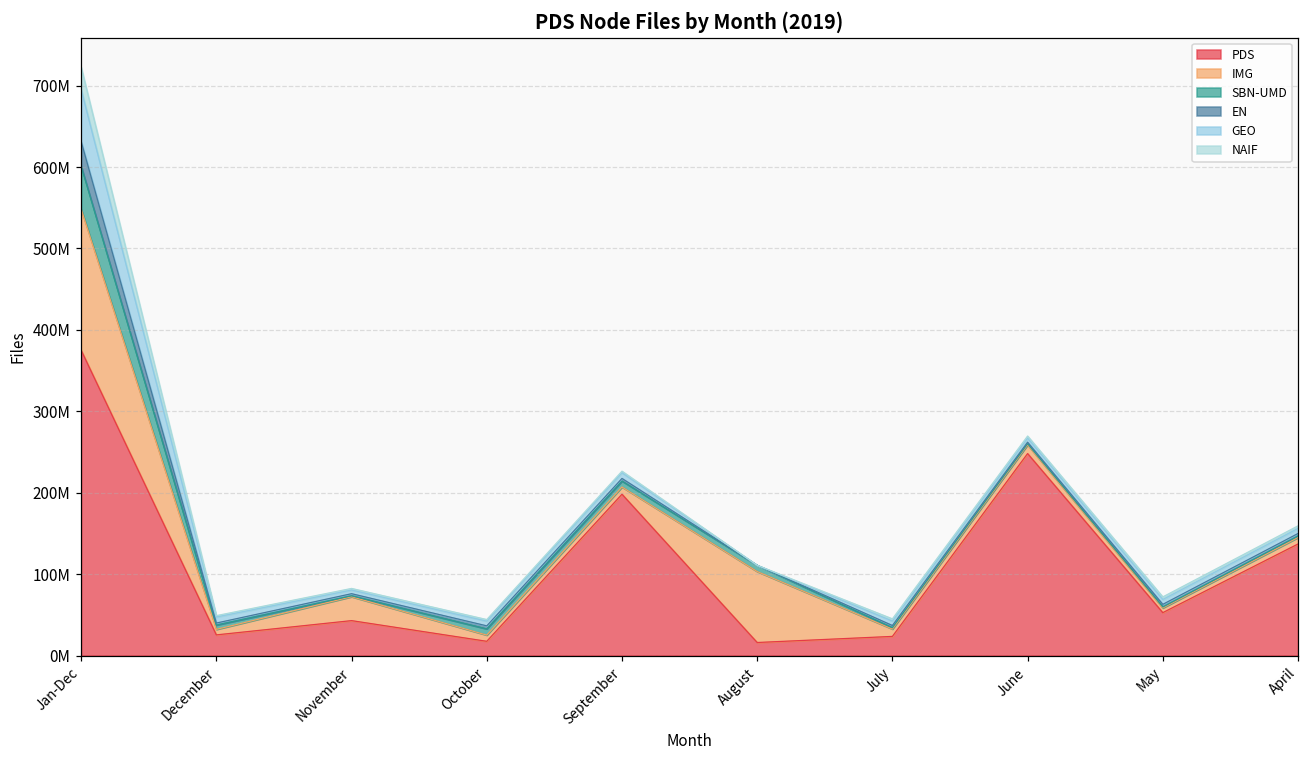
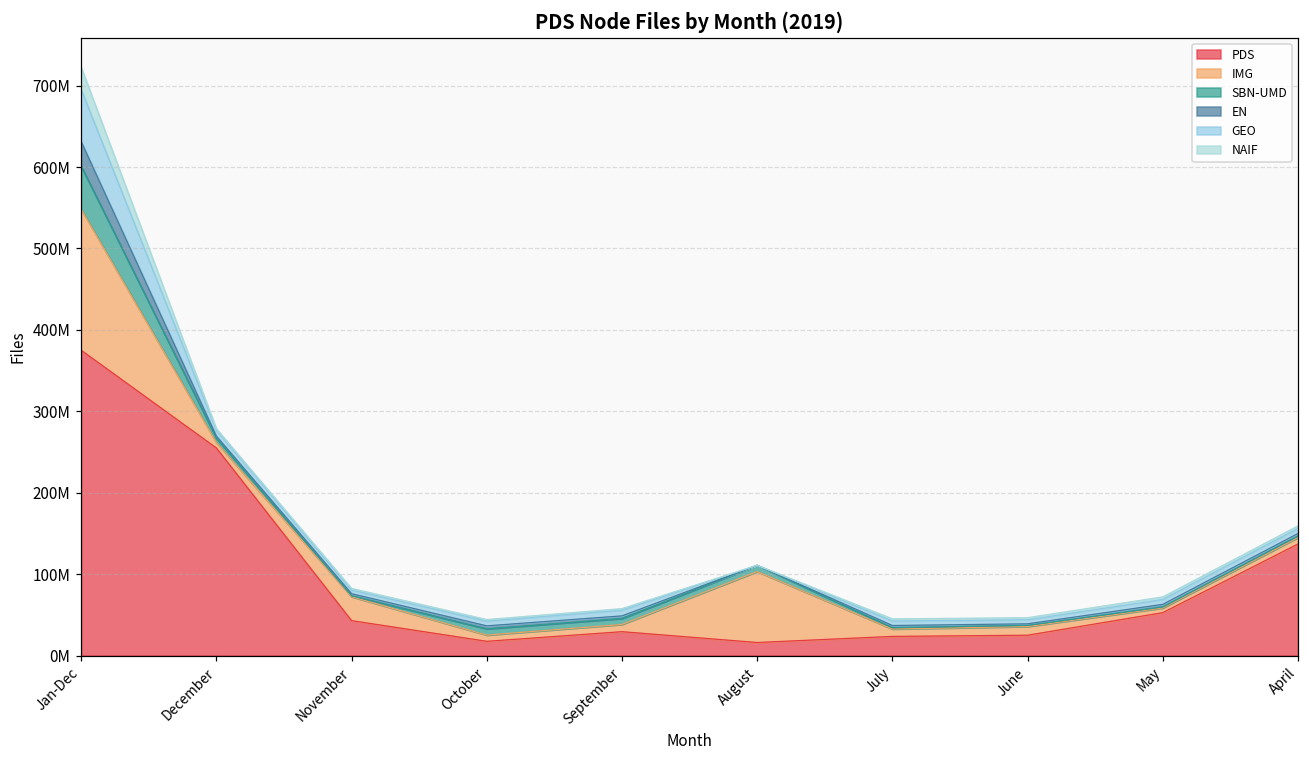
  {
    "PDS": {
      "Jan-Dec": 370000000,
-     "December": 30000000,
+     "December": 250000000,
      "November": 40000000,
      "October": 20000000,
-     "September": 200000000,
+     "September": 30000000,
      "August": 20000000,
      "July": 20000000,
-     "June": 250000000,
+     "June": 20000000,
      "May": 50000000,
      "April": 140000000
    },
    "IMG": {
      "Jan-Dec": 170000000,
      "December": 10000000,
      "October": 10000000,
      "September": 10000000,
      "August": 90000000
    }
  }
